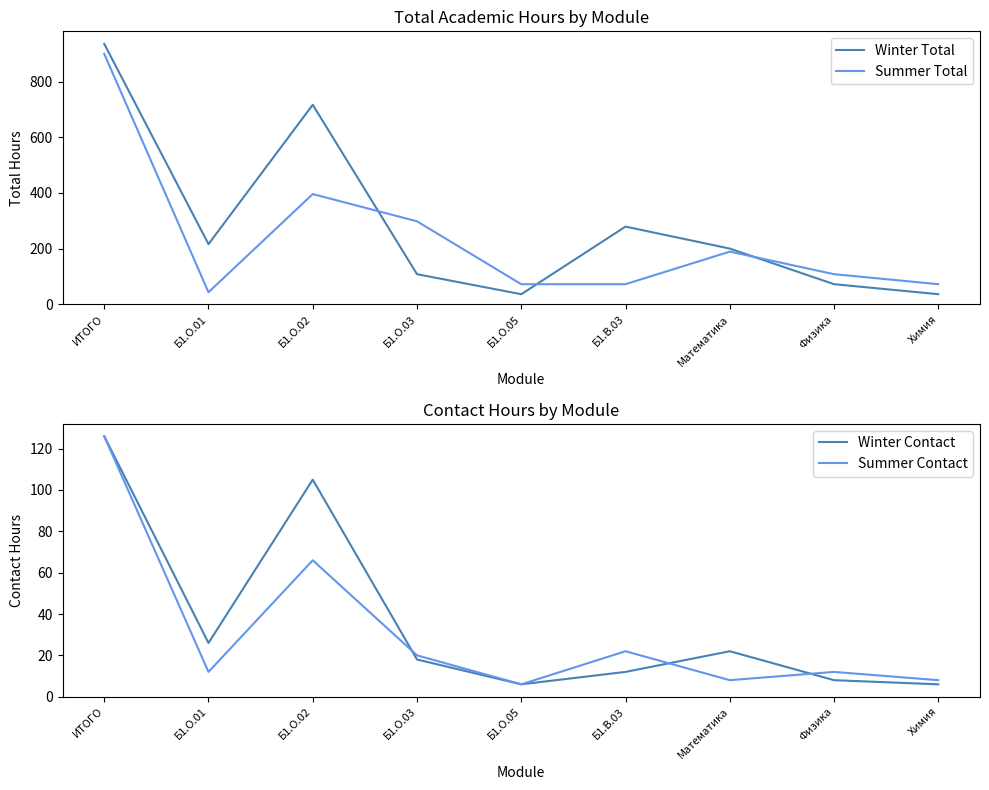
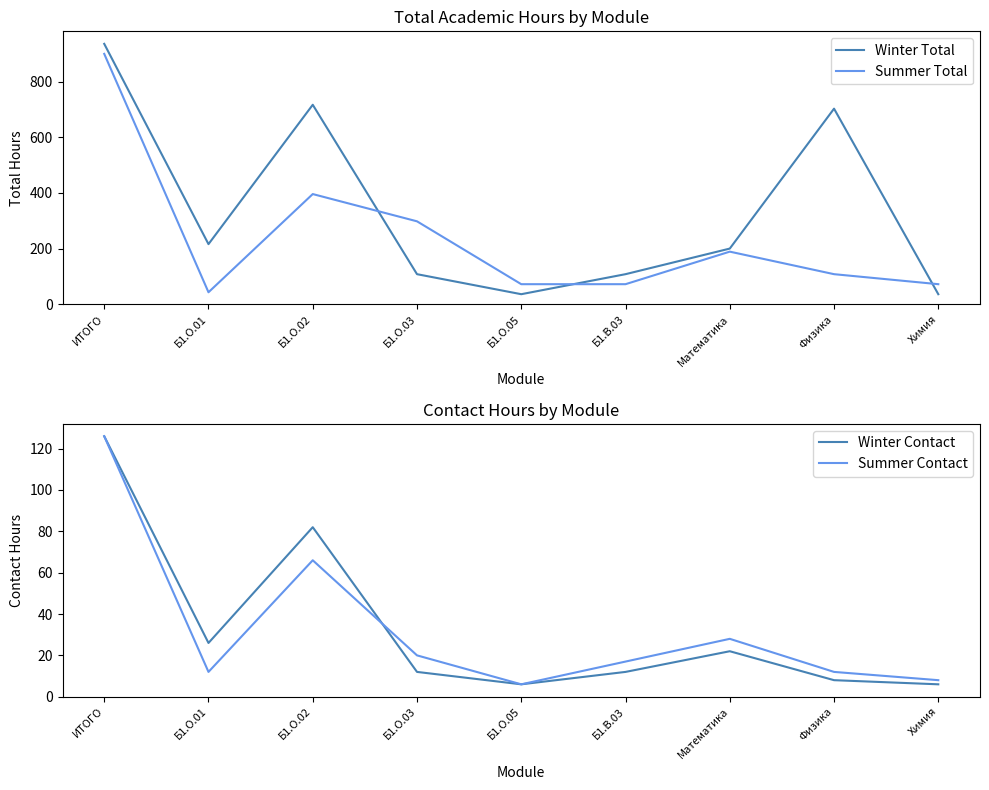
  {
    "Total Academic Hours by Module": {
      "Winter Total": {
        "ИТОГО": 940,
        "Б1.О.01": 220,
        "Б1.О.02": 720,
        "Б1.О.03": 110,
        "Б1.О.05": 40,
-       "Б1.В.03": 280,
+       "Б1.В.03": 110,
        "Математика": 200,
-       "Физика": 70,
+       "Физика": 700,
        "Химия": 40
      },
      "Summer Total": {
        "ИТОГО": 900,
        "Б1.О.01": 40,
        "Б1.О.02": 400,
        "Б1.О.03": 300,
        "Б1.О.05": 70,
        "Б1.В.03": 70,
        "Математика": 190,
        "Физика": 110,
        "Химия": 70
      }
    },
    "Contact Hours by Module": {
      "Winter Contact": {
        "Б1.О.01": 26,
-       "Б1.О.02": 105,
-       "Б1.О.03": 18,
+       "Б1.О.02": 82,
+       "Б1.О.03": 12,
        "Б1.В.03": 12,
        "Математика": 22,
        "Физика": 8,
        "Химия": 6
      },
      "Summer Contact": {
        "Б1.О.01": 12,
        "Б1.О.02": 66,
        "Б1.О.03": 20,
-       "Б1.В.03": 22,
-       "Математика": 8,
+       "Б1.В.03": 17,
+       "Математика": 28,
        "Физика": 12,
        "Химия": 8
      }
    }
  }
